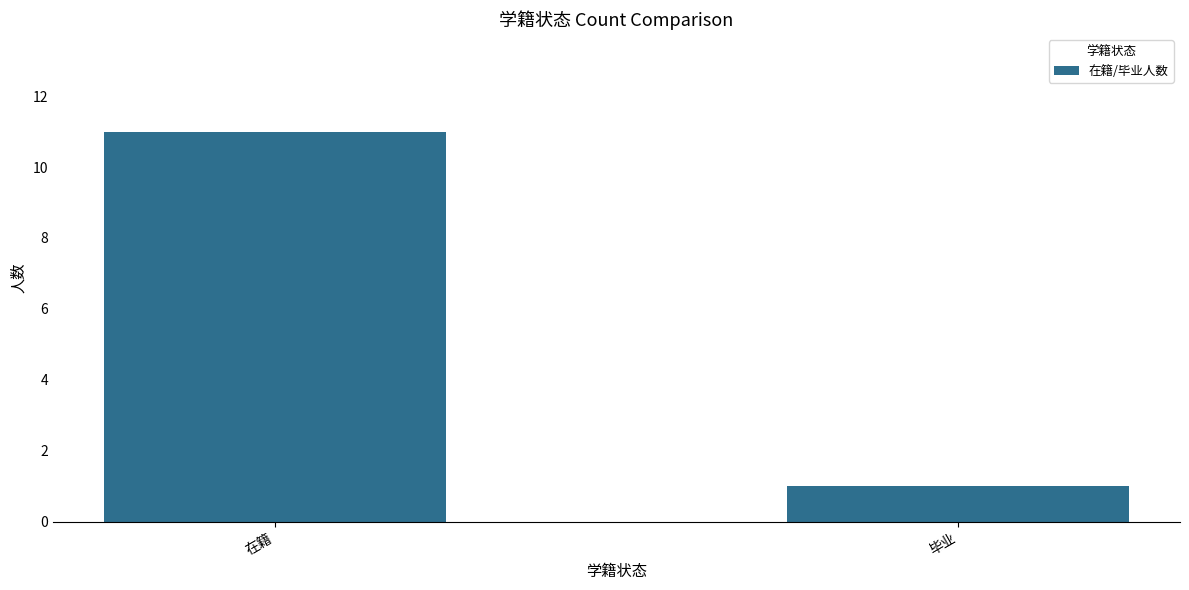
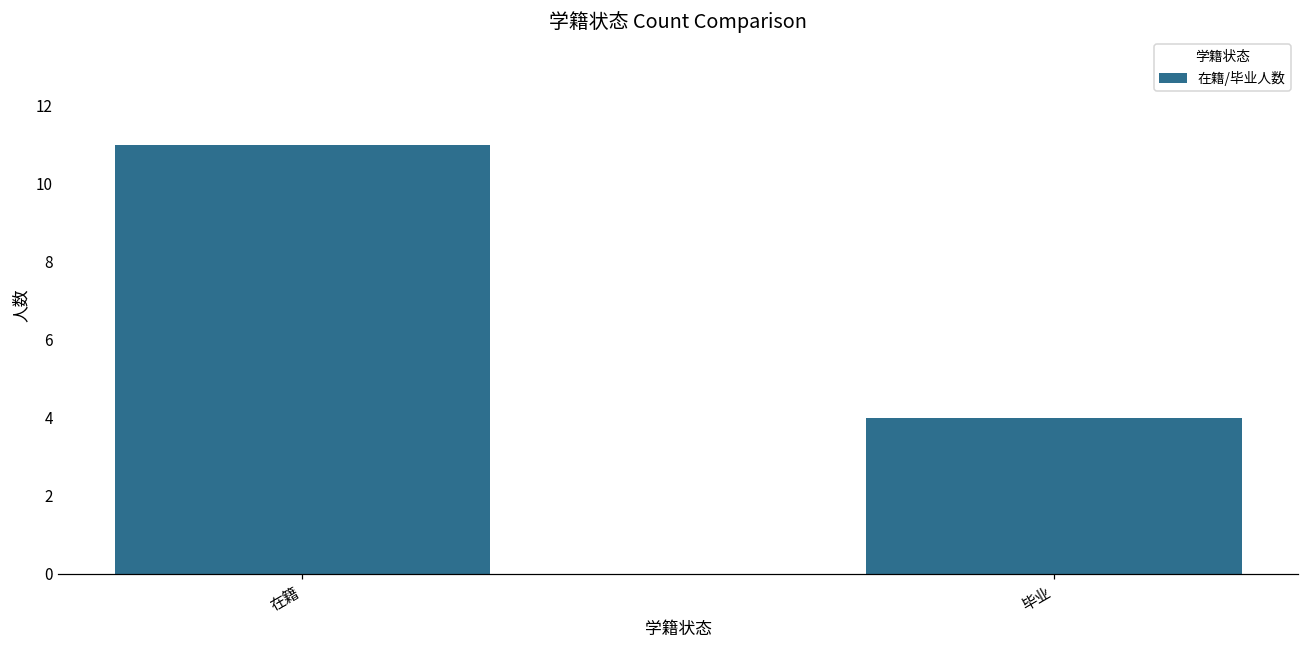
  {
    "在籍": 11,
-   "毕业": 1
+   "毕业": 4
  }
